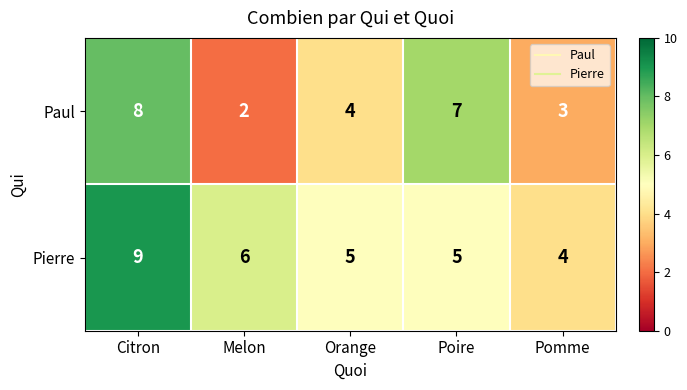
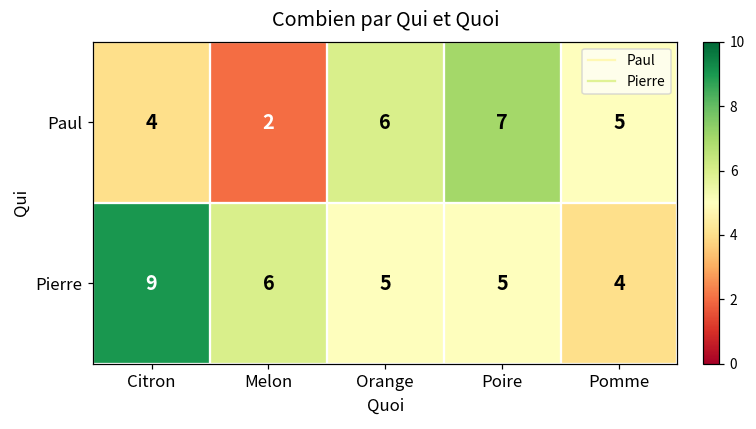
  {
    "Paul": {
-     "Citron": 8,
+     "Citron": 4,
      "Melon": 2,
-     "Orange": 4,
+     "Orange": 6,
      "Poire": 7,
-     "Pomme": 3
+     "Pomme": 5
    },
    "Pierre": {
      "Citron": 9,
      "Melon": 6,
      "Orange": 5,
      "Poire": 5,
      "Pomme": 4
    }
  }
